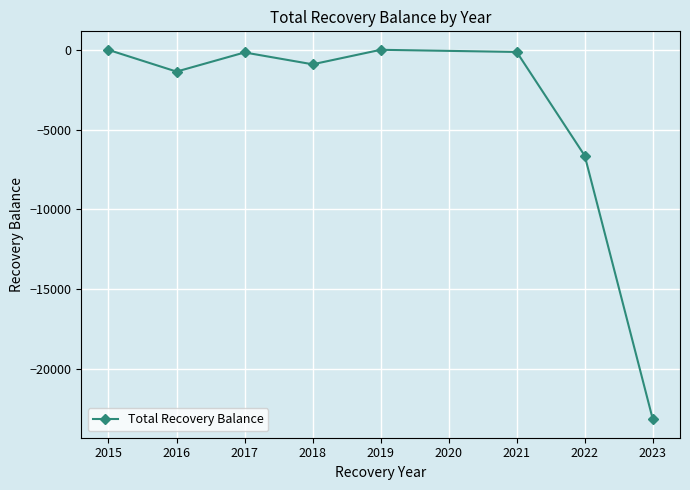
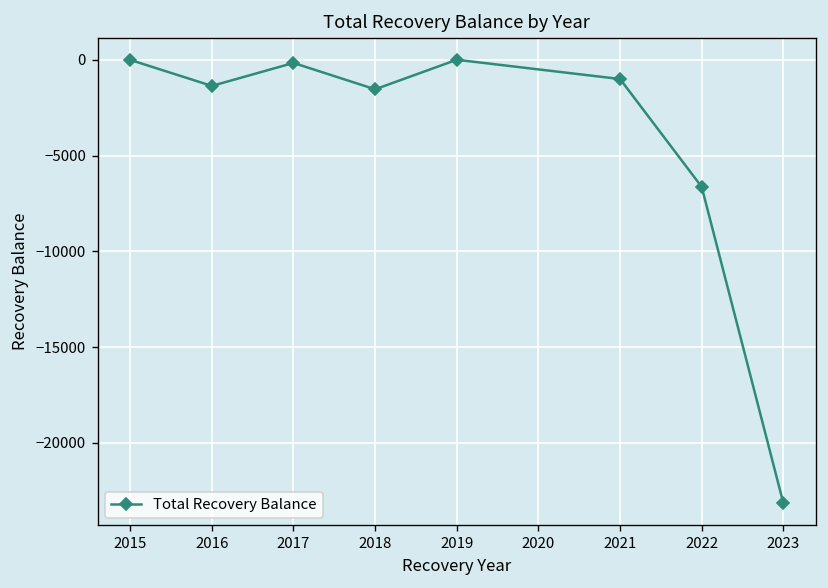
  {
    "2015": 0,
    "2016": -1400,
    "2017": -200,
-   "2018": -900,
+   "2018": -1500,
    "2019": 0,
-   "2021": -100,
+   "2021": -1000,
    "2022": -6600,
    "2023": -23100
  }
